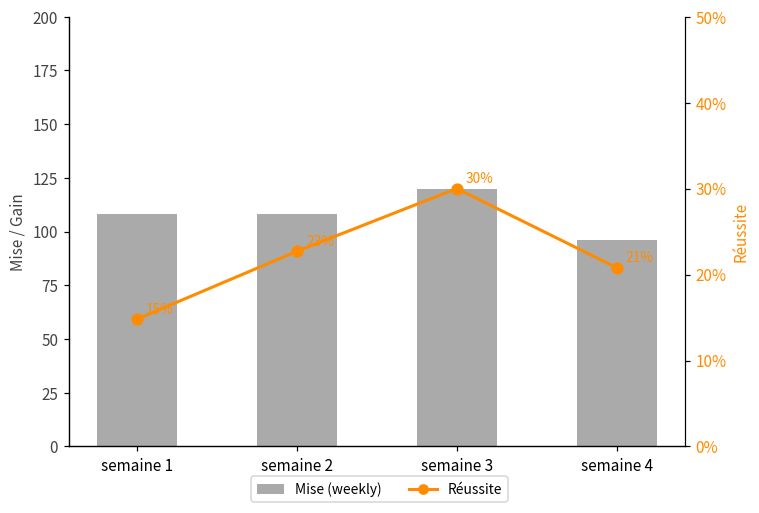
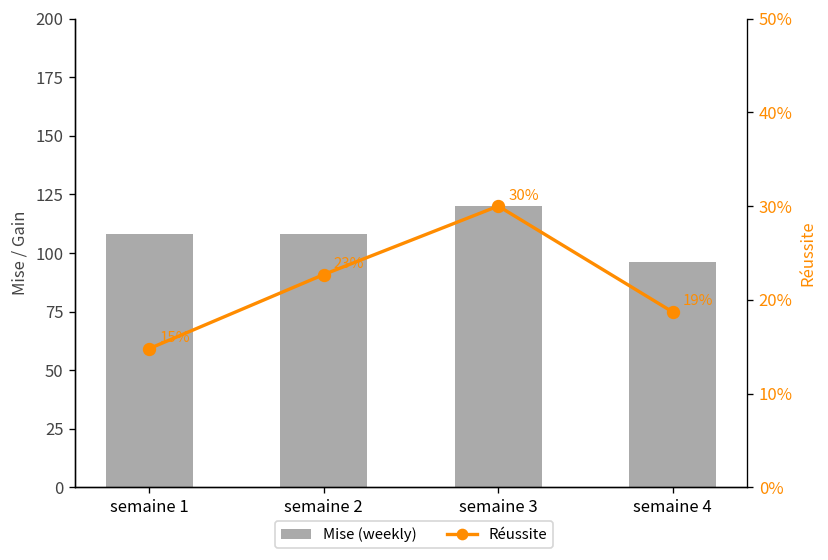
  {
    "Réussite": {
      "semaine 1": "15%",
      "semaine 2": "23%",
      "semaine 3": "30%",
-     "semaine 4": "21%"
+     "semaine 4": "19%"
    }
  }
